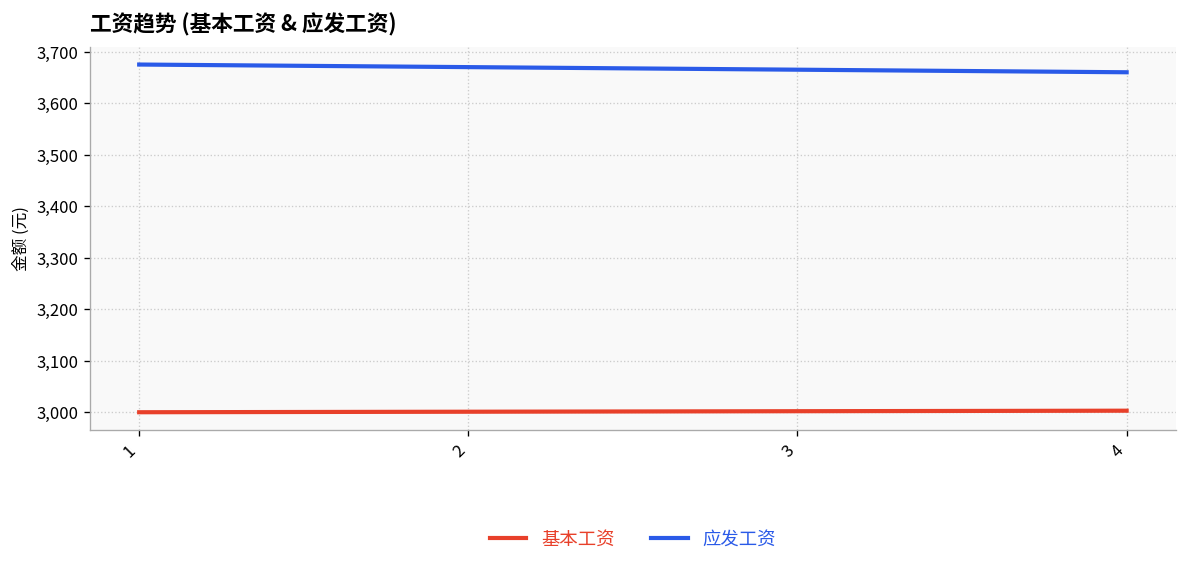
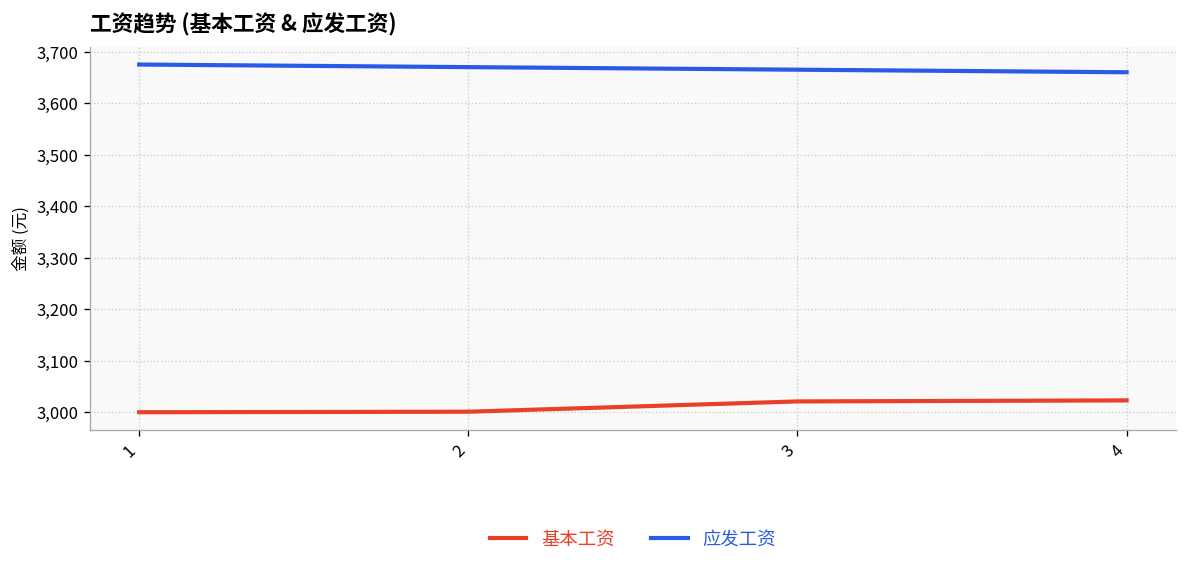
  {
    "基本工资": {
      "1": "3,000",
      "2": "3,000",
-     "3": "3,000",
-     "4": "3,000"
+     "3": "3,020",
+     "4": "3,020"
    },
    "应发工资": {
      "1": "3,680",
      "2": "3,670",
      "3": "3,670",
      "4": "3,660"
    }
  }
